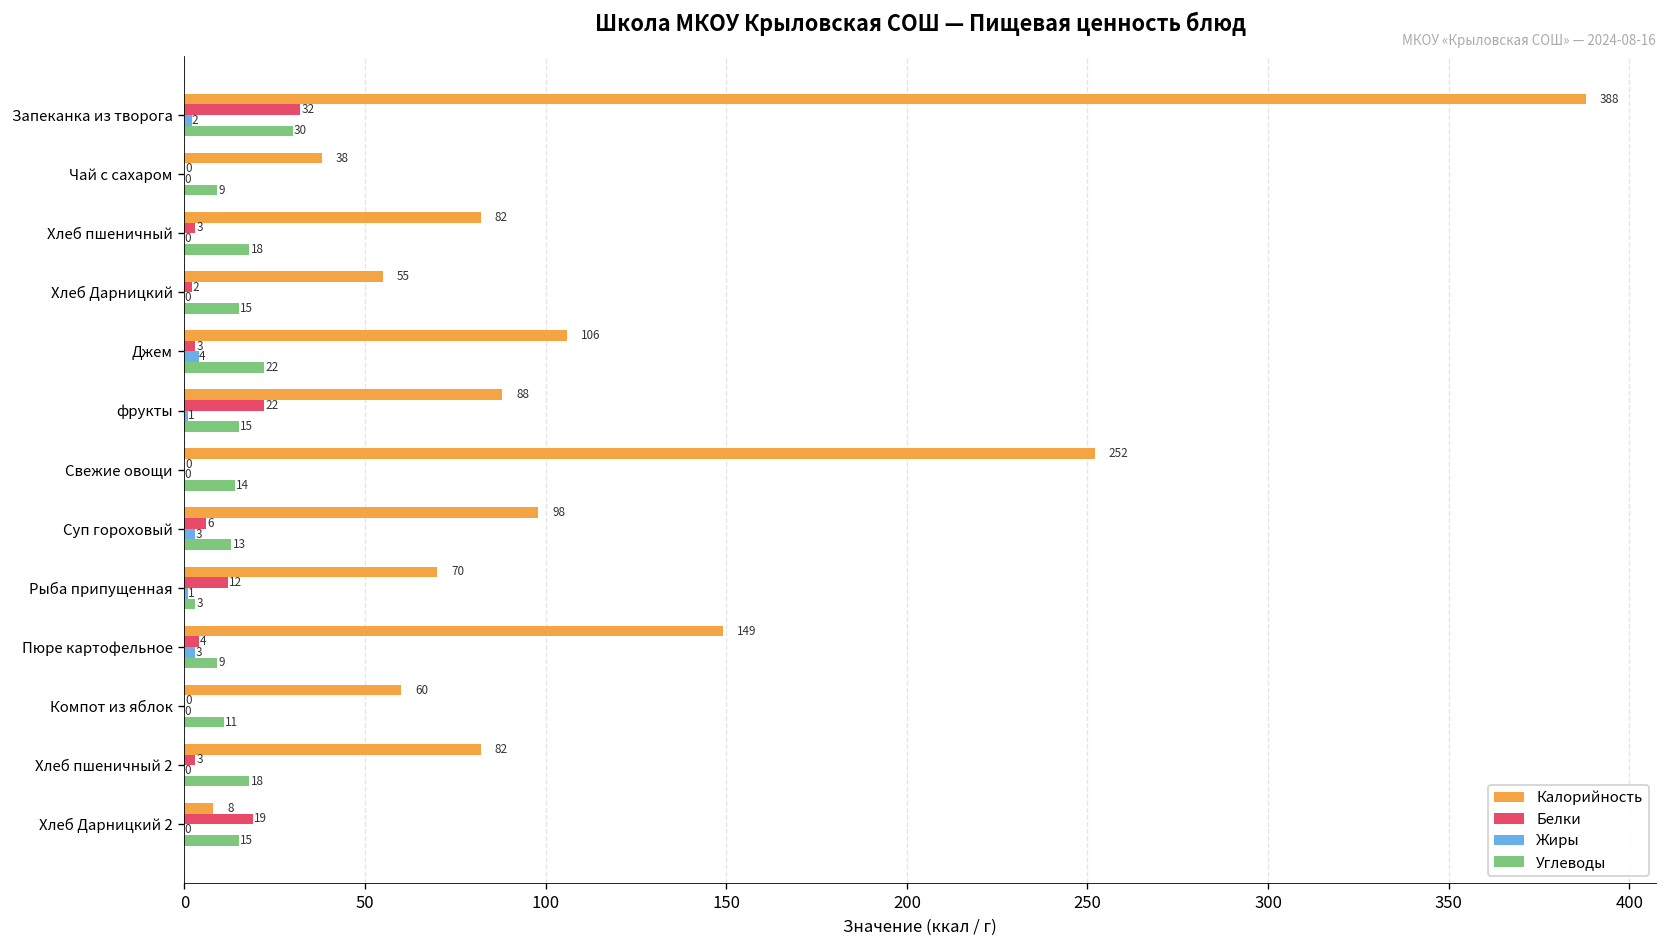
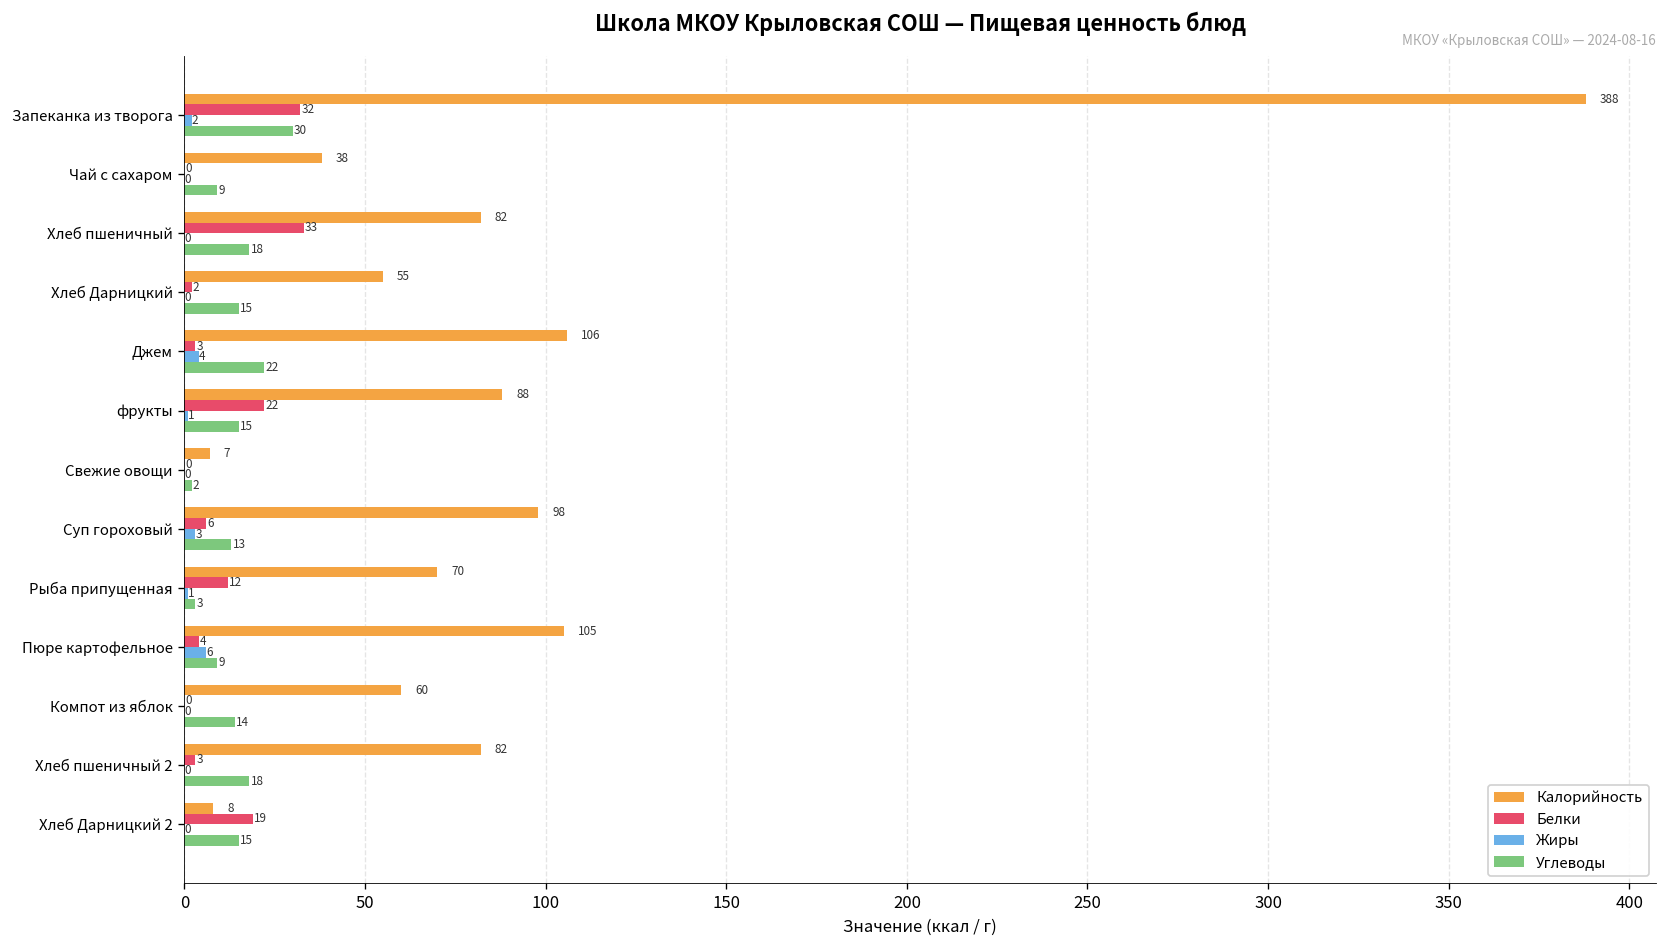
  {
    "Калорийность": {
      "Запеканка из творога": 388,
      "Чай с сахаром": 38,
      "Хлеб пшеничный": 82,
      "Хлеб Дарницкий": 55,
      "Джем": 106,
      "фрукты": 88,
-     "Свежие овощи": 252,
+     "Свежие овощи": 7,
      "Суп гороховый": 98,
      "Рыба припущенная": 70,
-     "Пюре картофельное": 149,
+     "Пюре картофельное": 105,
      "Компот из яблок": 60,
      "Хлеб пшеничный 2": 82,
      "Хлеб Дарницкий 2": 8
    },
    "Белки": {
      "Запеканка из творога": 32,
      "Чай с сахаром": 0,
-     "Хлеб пшеничный": 3,
+     "Хлеб пшеничный": 33,
      "Хлеб Дарницкий": 2,
      "Джем": 3,
      "фрукты": 22,
      "Свежие овощи": 0,
      "Суп гороховый": 6,
      "Рыба припущенная": 12,
      "Пюре картофельное": 4,
      "Компот из яблок": 0,
      "Хлеб пшеничный 2": 3,
      "Хлеб Дарницкий 2": 19
    },
    "Жиры": {
      "Запеканка из творога": 2,
      "Чай с сахаром": 0,
      "Хлеб пшеничный": 0,
      "Хлеб Дарницкий": 0,
      "Джем": 4,
      "фрукты": 1,
      "Свежие овощи": 0,
      "Суп гороховый": 3,
      "Рыба припущенная": 1,
-     "Пюре картофельное": 3,
+     "Пюре картофельное": 6,
      "Компот из яблок": 0,
      "Хлеб пшеничный 2": 0,
      "Хлеб Дарницкий 2": 0
    },
    "Углеводы": {
      "Запеканка из творога": 30,
      "Чай с сахаром": 9,
      "Хлеб пшеничный": 18,
      "Хлеб Дарницкий": 15,
      "Джем": 22,
      "фрукты": 15,
-     "Свежие овощи": 14,
+     "Свежие овощи": 2,
      "Суп гороховый": 13,
      "Рыба припущенная": 3,
      "Пюре картофельное": 9,
-     "Компот из яблок": 11,
+     "Компот из яблок": 14,
      "Хлеб пшеничный 2": 18,
      "Хлеб Дарницкий 2": 15
    }
  }
